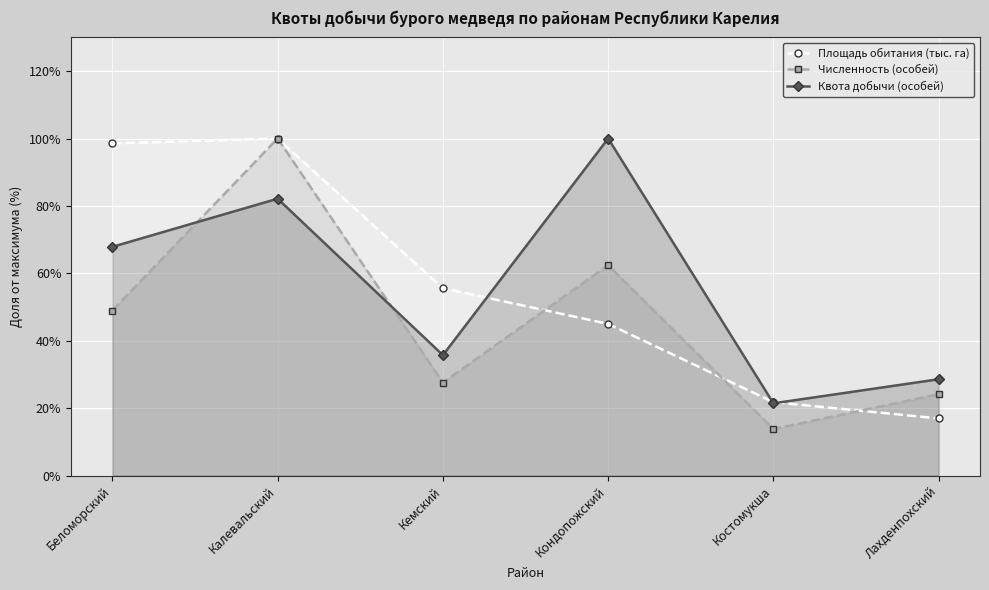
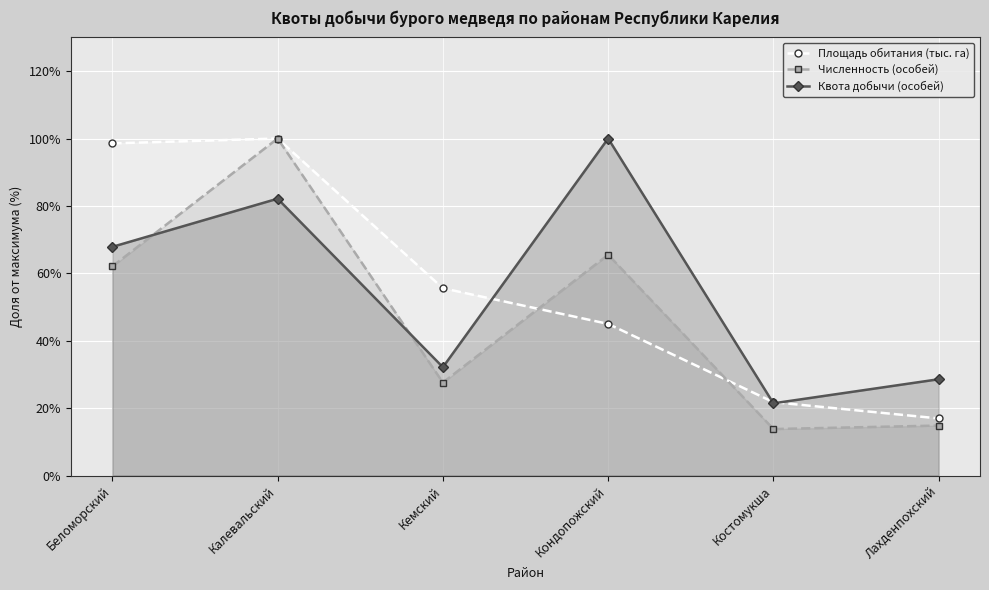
  {
    "Площадь обитания (тыс. га)": {
      "Беломорский": "99%",
      "Кемский": "56%",
      "Кондопожский": "45%",
      "Лахденпохский": "17%"
    },
    "Численность (особей)": {
-     "Беломорский": "49%",
+     "Беломорский": "62%",
      "Кемский": "28%",
-     "Кондопожский": "62%",
+     "Кондопожский": "66%",
      "Костомукша": "14%",
-     "Лахденпохский": "24%"
+     "Лахденпохский": "15%"
    },
    "Квота добычи (особей)": {
      "Беломорский": "68%",
      "Калевальский": "82%",
-     "Кемский": "36%",
+     "Кемский": "32%",
      "Кондопожский": "100%",
      "Лахденпохский": "29%"
    }
  }
